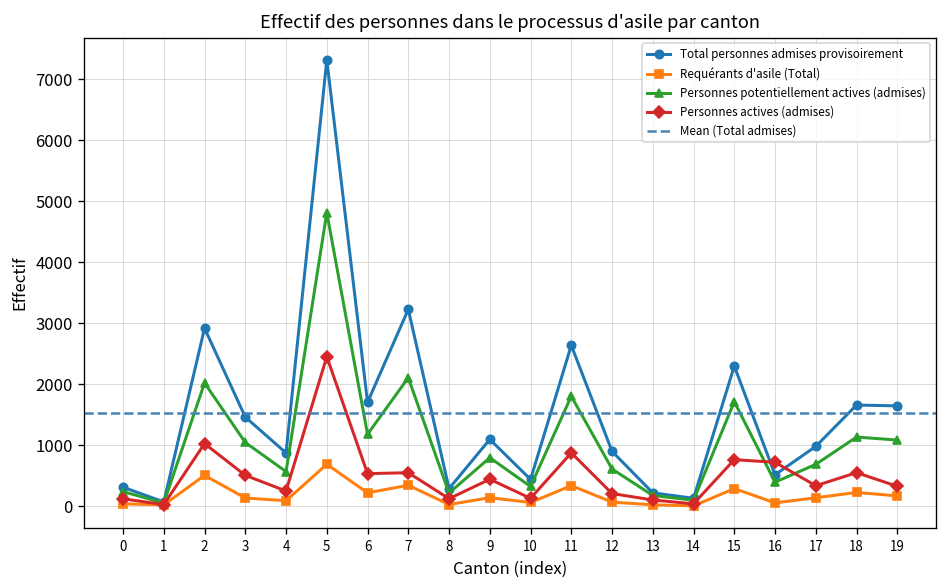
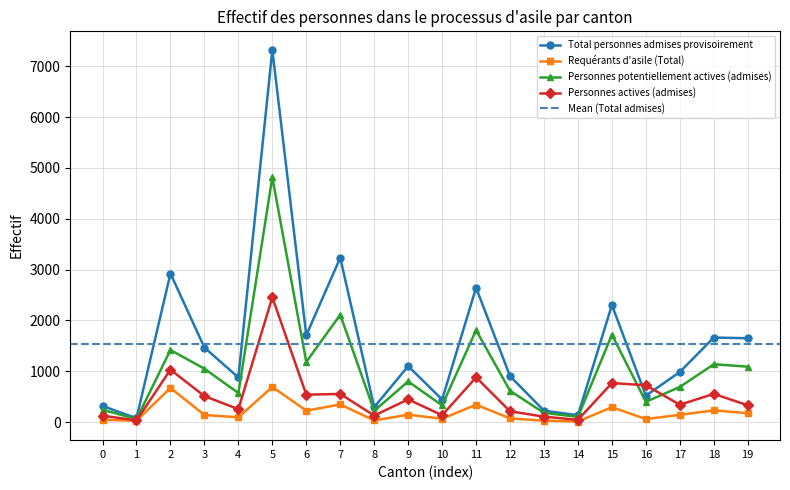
  {
    "Total personnes admises provisoirement": {
      "0": 300,
      "2": 2900,
      "3": 1500,
      "4": 900,
      "5": 7300,
      "6": 1700,
      "7": 3200,
      "8": 300,
      "9": 1100,
      "10": 400,
      "11": 2600,
      "12": 900,
      "15": 2300,
      "16": 500,
      "17": 1000,
      "18": 1700,
      "19": 1600
    },
    "Requérants d'asile (Total)": {
      "0": 0,
-     "2": 500,
+     "2": 700,
      "3": 100,
      "4": 100,
      "5": 700,
      "6": 200,
      "7": 300,
      "8": 0,
      "9": 100,
      "10": 100,
      "11": 300,
      "12": 100,
      "13": 0,
      "15": 300,
      "16": 100,
      "17": 100,
      "18": 200,
      "19": 200
    },
    "Personnes potentiellement actives (admises)": {
      "0": 200,
-     "2": 2000,
+     "2": 1400,
      "3": 1000,
      "4": 600,
      "5": 4800,
      "6": 1200,
      "7": 2100,
      "8": 200,
      "9": 800,
      "10": 300,
      "11": 1800,
      "12": 600,
      "15": 1700,
      "16": 400,
      "17": 700,
      "18": 1100,
      "19": 1100
    },
    "Personnes actives (admises)": {
      "0": 100,
      "2": 1000,
      "3": 500,
      "4": 300,
      "5": 2500,
      "6": 500,
      "7": 600,
      "8": 100,
      "9": 400,
      "10": 100,
      "11": 900,
      "12": 200,
      "13": 100,
      "15": 800,
      "16": 700,
      "17": 300,
      "18": 600,
      "19": 300
    }
  }
